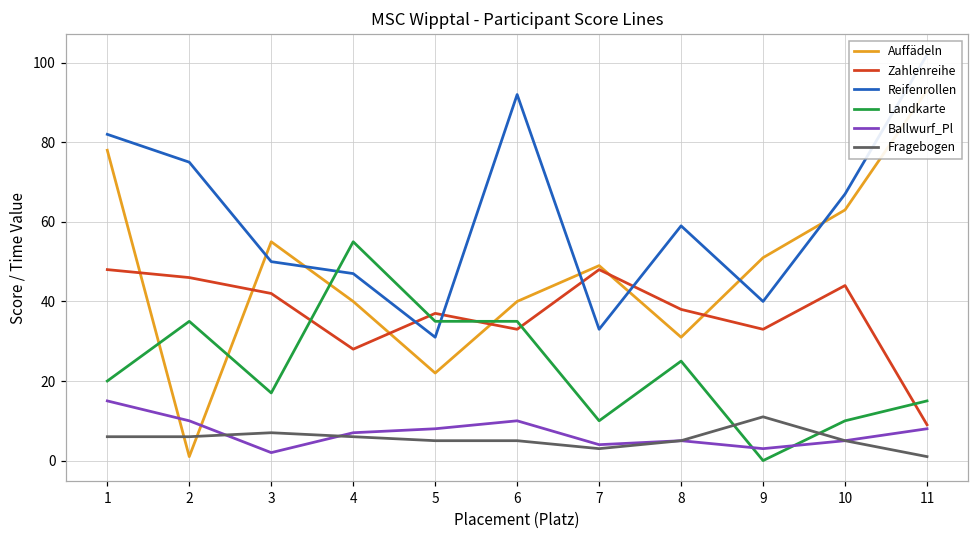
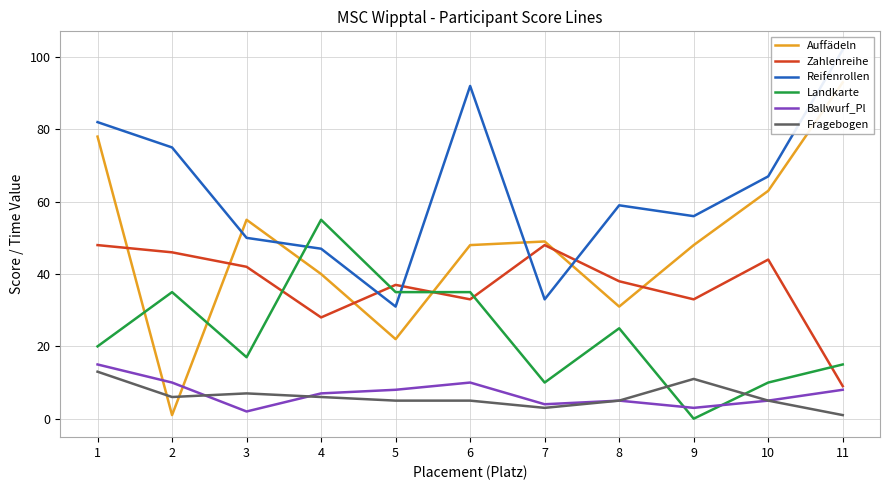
  {
    "Auffädeln": {
      "1": 78,
      "2": 1,
      "3": 55,
      "4": 40,
      "5": 22,
-     "6": 40,
+     "6": 48,
      "7": 49,
      "8": 31,
-     "9": 51,
+     "9": 48,
      "10": 63
    },
    "Zahlenreihe": {
      "1": 48,
      "2": 46,
      "3": 42,
      "4": 28,
      "5": 37,
      "6": 33,
      "7": 48,
      "8": 38,
      "9": 33,
      "10": 44,
      "11": 9
    },
    "Reifenrollen": {
      "1": 82,
      "2": 75,
      "3": 50,
      "4": 47,
      "5": 31,
      "6": 92,
      "7": 33,
      "8": 59,
-     "9": 40,
+     "9": 56,
      "10": 67
    },
    "Landkarte": {
      "1": 20,
      "2": 35,
      "3": 17,
      "4": 55,
      "5": 35,
      "6": 35,
      "7": 10,
      "8": 25,
      "9": 0,
      "10": 10,
      "11": 15
    },
    "Ballwurf_Pl": {
      "1": 15,
      "2": 10,
      "3": 2,
      "4": 7,
      "5": 8,
      "6": 10,
      "7": 4,
      "9": 3,
      "11": 8
    },
    "Fragebogen": {
-     "1": 6,
+     "1": 13,
      "2": 6,
      "3": 7,
      "4": 6,
      "5": 5,
      "6": 5,
      "7": 3,
      "9": 11,
      "11": 1
    }
  }
